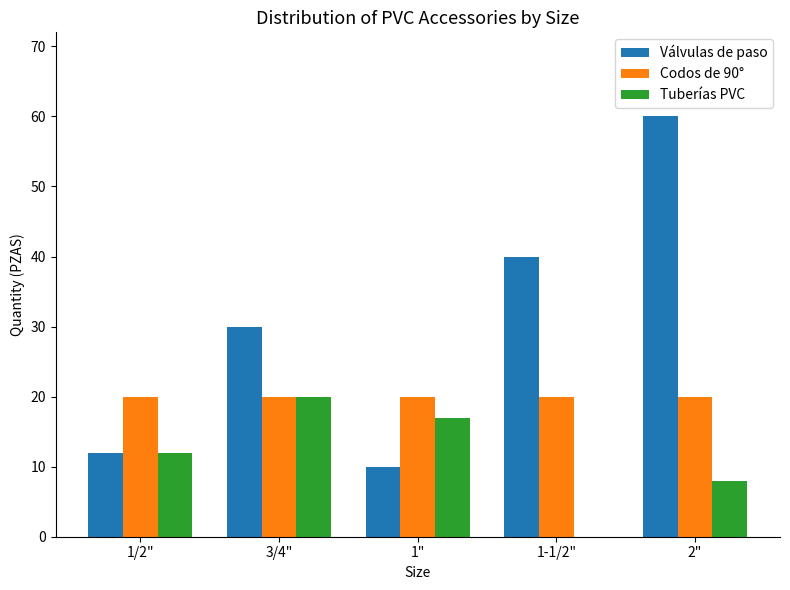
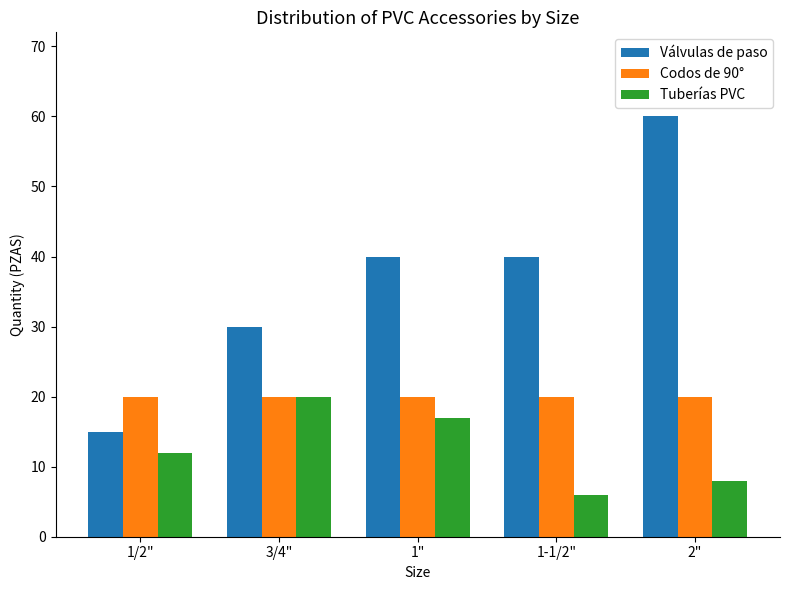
  {
    "Válvulas de paso": {
-     "1/2\"": 12,
+     "1/2\"": 15,
      "3/4\"": 30,
-     "1\"": 10,
+     "1\"": 40,
      "1-1/2\"": 40,
      "2\"": 60
    },
    "Codos de 90°": {
      "1/2\"": 20,
      "3/4\"": 20,
      "1\"": 20,
      "1-1/2\"": 20,
      "2\"": 20
    },
    "Tuberías PVC": {
      "1/2\"": 12,
      "3/4\"": 20,
      "1\"": 17,
-     "1-1/2\"": 0,
+     "1-1/2\"": 6,
      "2\"": 8
    }
  }
